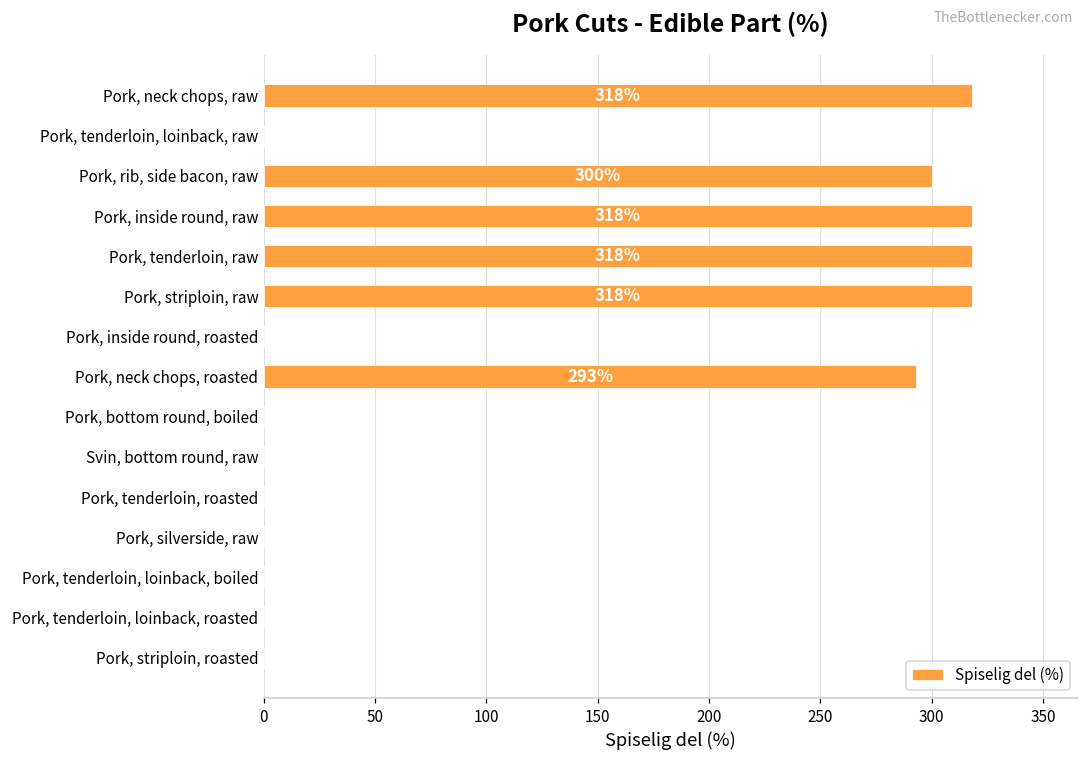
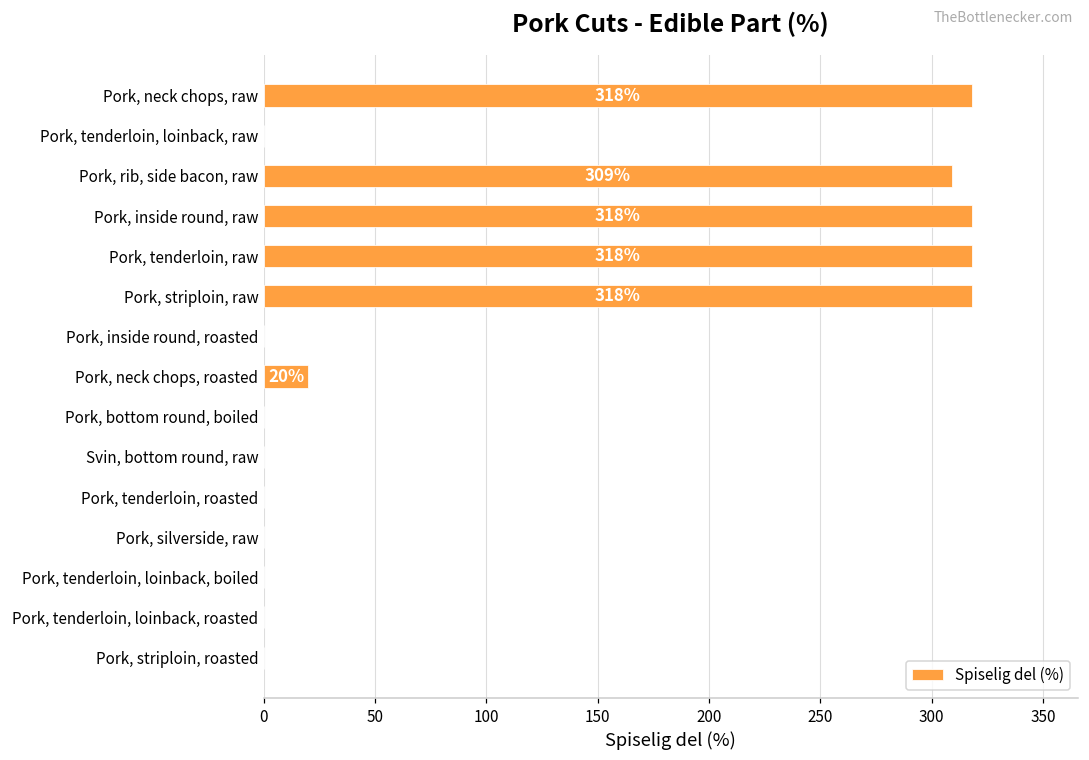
  {
    "Pork, neck chops, raw": "318%",
-   "Pork, rib, side bacon, raw": "300%",
+   "Pork, rib, side bacon, raw": "309%",
    "Pork, inside round, raw": "318%",
    "Pork, tenderloin, raw": "318%",
    "Pork, striploin, raw": "318%",
-   "Pork, neck chops, roasted": "293%"
+   "Pork, neck chops, roasted": "20%"
  }
